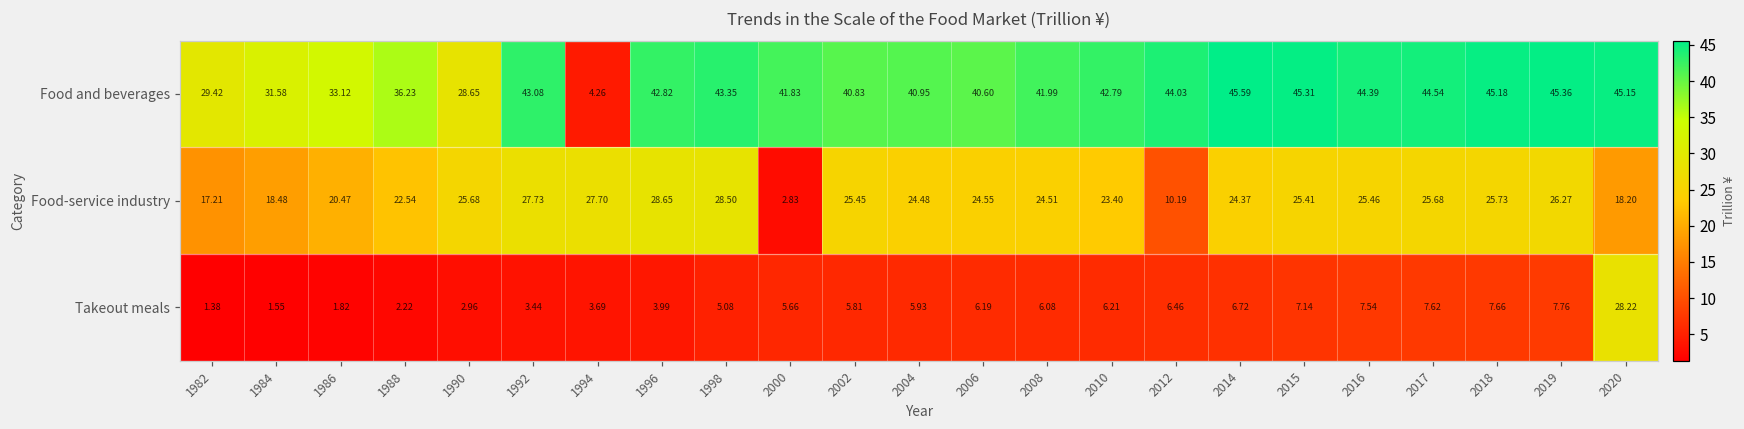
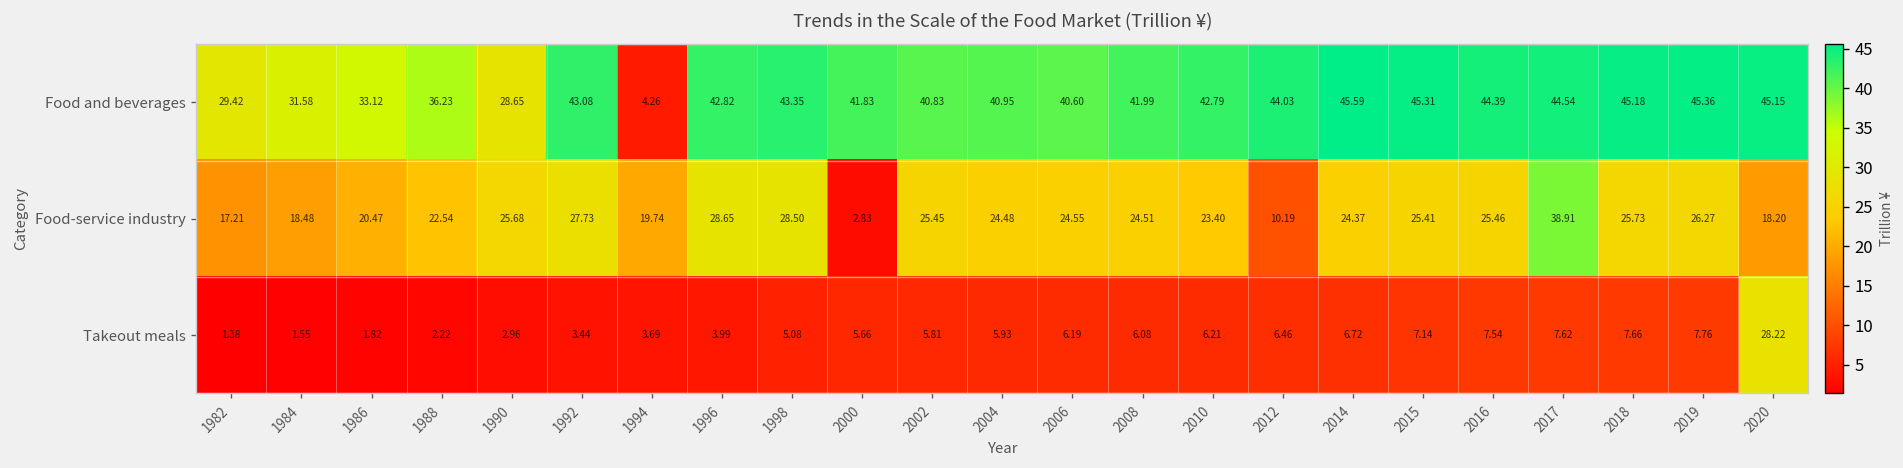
  {
    "Food and beverages": {
      "1982": 29.42,
      "1984": 31.58,
      "1986": 33.12,
      "1988": 36.23,
      "1990": 28.65,
      "1992": 43.08,
      "1994": 4.26,
      "1996": 42.82,
      "1998": 43.35,
      "2000": 41.83,
      "2002": 40.83,
      "2004": 40.95,
      "2006": 40.60,
      "2008": 41.99,
      "2010": 42.79,
      "2012": 44.03,
      "2014": 45.59,
      "2015": 45.31,
      "2016": 44.39,
      "2017": 44.54,
      "2018": 45.18,
      "2019": 45.36,
      "2020": 45.15
    },
    "Food-service industry": {
      "1982": 17.21,
      "1984": 18.48,
      "1986": 20.47,
      "1988": 22.54,
      "1990": 25.68,
      "1992": 27.73,
-     "1994": 27.70,
+     "1994": 19.74,
      "1996": 28.65,
      "1998": 28.50,
      "2000": 2.83,
      "2002": 25.45,
      "2004": 24.48,
      "2006": 24.55,
      "2008": 24.51,
      "2010": 23.40,
      "2012": 10.19,
      "2014": 24.37,
      "2015": 25.41,
      "2016": 25.46,
-     "2017": 25.68,
+     "2017": 38.91,
      "2018": 25.73,
      "2019": 26.27,
      "2020": 18.20
    },
    "Takeout meals": {
      "1982": 1.38,
      "1984": 1.55,
      "1986": 1.82,
      "1988": 2.22,
      "1990": 2.96,
      "1992": 3.44,
      "1994": 3.69,
      "1996": 3.99,
      "1998": 5.08,
      "2000": 5.66,
      "2002": 5.81,
      "2004": 5.93,
      "2006": 6.19,
      "2008": 6.08,
      "2010": 6.21,
      "2012": 6.46,
      "2014": 6.72,
      "2015": 7.14,
      "2016": 7.54,
      "2017": 7.62,
      "2018": 7.66,
      "2019": 7.76,
      "2020": 28.22
    }
  }
